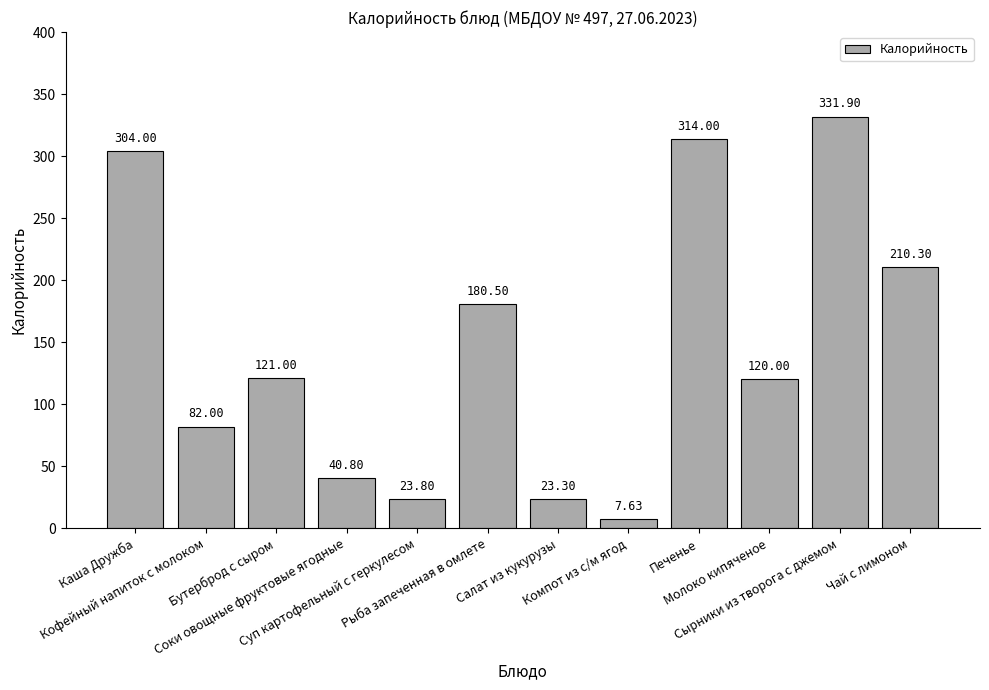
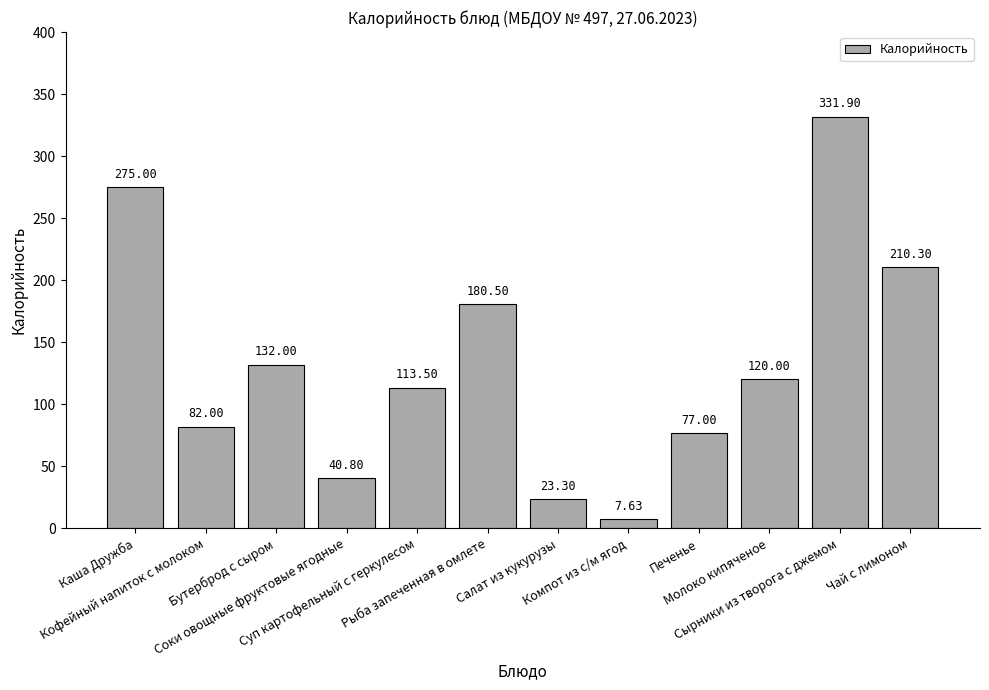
  {
-   "Каша Дружба": 304.00,
+   "Каша Дружба": 275.00,
    "Кофейный напиток с молоком": 82.00,
-   "Бутерброд с сыром": 121.00,
+   "Бутерброд с сыром": 132.00,
    "Соки овощные фруктовые ягодные": 40.80,
-   "Суп картофельный с геркулесом": 23.80,
+   "Суп картофельный с геркулесом": 113.50,
    "Рыба запеченная в омлете": 180.50,
    "Салат из кукурузы": 23.30,
    "Компот из с/м ягод": 7.63,
-   "Печенье": 314.00,
+   "Печенье": 77.00,
    "Молоко кипяченое": 120.00,
    "Сырники из творога с джемом": 331.90,
    "Чай с лимоном": 210.30
  }
